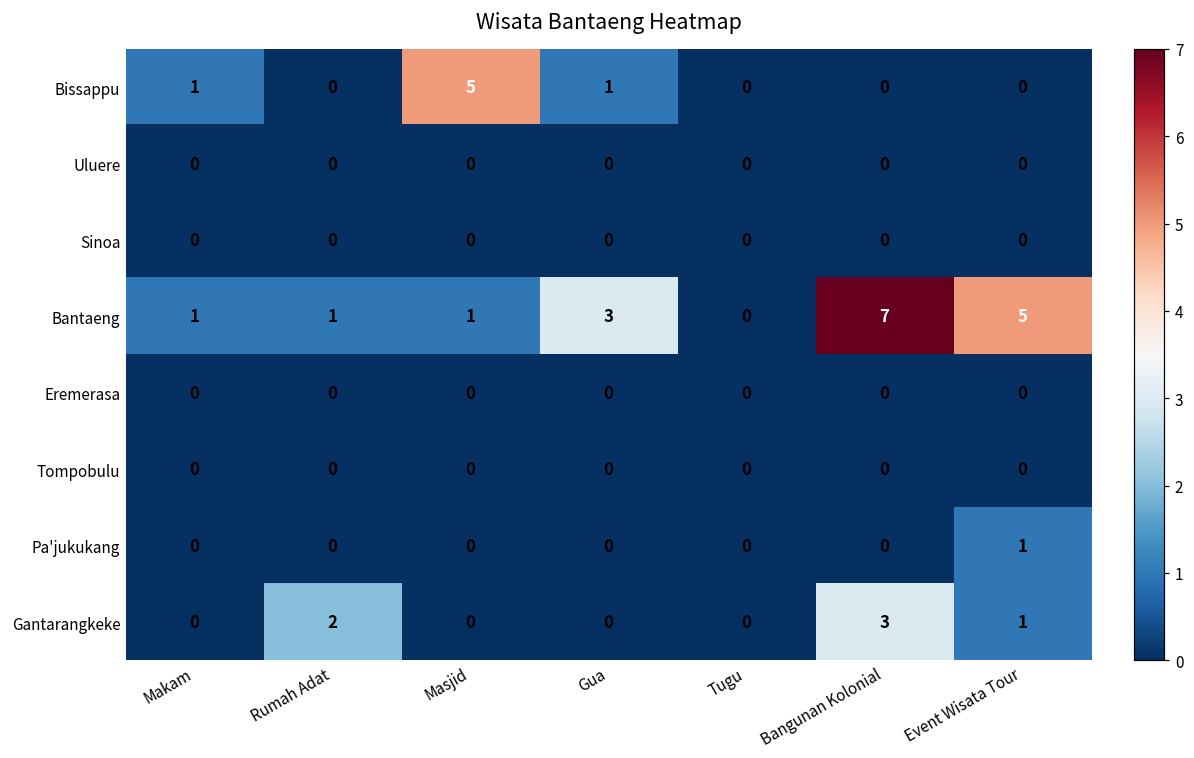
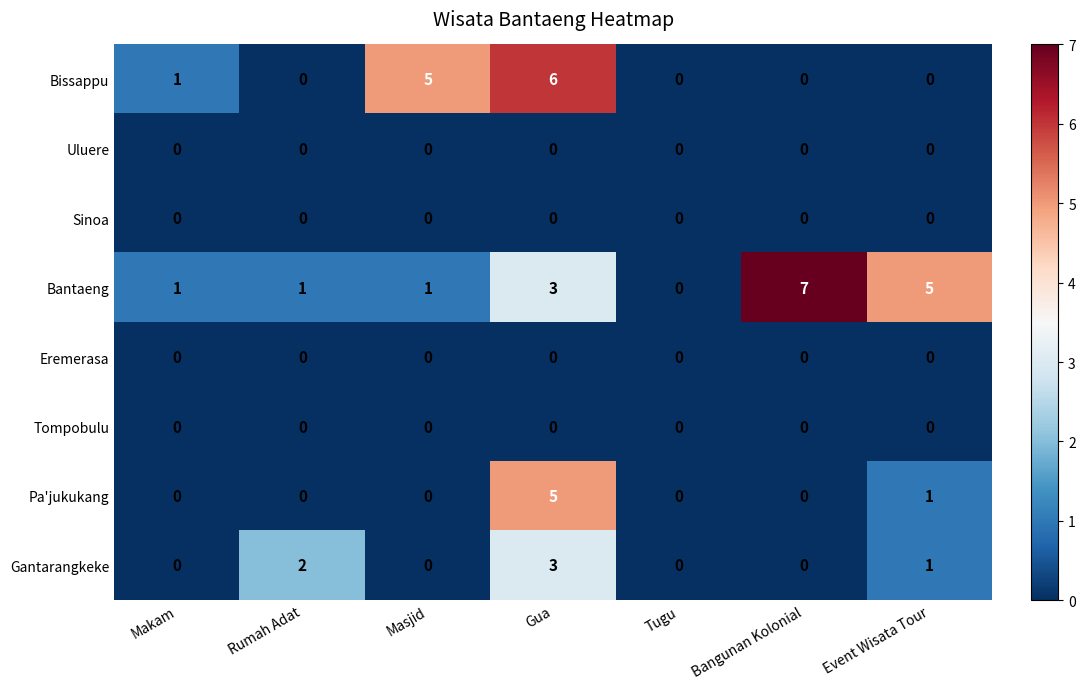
  {
    "Bissappu": {
      "Makam": 1,
      "Rumah Adat": 0,
      "Masjid": 5,
-     "Gua": 1,
+     "Gua": 6,
      "Tugu": 0,
      "Bangunan Kolonial": 0,
      "Event Wisata Tour": 0
    },
    "Uluere": {
      "Makam": 0,
      "Rumah Adat": 0,
      "Masjid": 0,
      "Gua": 0,
      "Tugu": 0,
      "Bangunan Kolonial": 0,
      "Event Wisata Tour": 0
    },
    "Sinoa": {
      "Makam": 0,
      "Rumah Adat": 0,
      "Masjid": 0,
      "Gua": 0,
      "Tugu": 0,
      "Bangunan Kolonial": 0,
      "Event Wisata Tour": 0
    },
    "Bantaeng": {
      "Makam": 1,
      "Rumah Adat": 1,
      "Masjid": 1,
      "Gua": 3,
      "Tugu": 0,
      "Bangunan Kolonial": 7,
      "Event Wisata Tour": 5
    },
    "Eremerasa": {
      "Makam": 0,
      "Rumah Adat": 0,
      "Masjid": 0,
      "Gua": 0,
      "Tugu": 0,
      "Bangunan Kolonial": 0,
      "Event Wisata Tour": 0
    },
    "Tompobulu": {
      "Makam": 0,
      "Rumah Adat": 0,
      "Masjid": 0,
      "Gua": 0,
      "Tugu": 0,
      "Bangunan Kolonial": 0,
      "Event Wisata Tour": 0
    },
    "Pa'jukukang": {
      "Makam": 0,
      "Rumah Adat": 0,
      "Masjid": 0,
-     "Gua": 0,
+     "Gua": 5,
      "Tugu": 0,
      "Bangunan Kolonial": 0,
      "Event Wisata Tour": 1
    },
    "Gantarangkeke": {
      "Makam": 0,
      "Rumah Adat": 2,
      "Masjid": 0,
-     "Gua": 0,
+     "Gua": 3,
      "Tugu": 0,
-     "Bangunan Kolonial": 3,
+     "Bangunan Kolonial": 0,
      "Event Wisata Tour": 1
    }
  }
